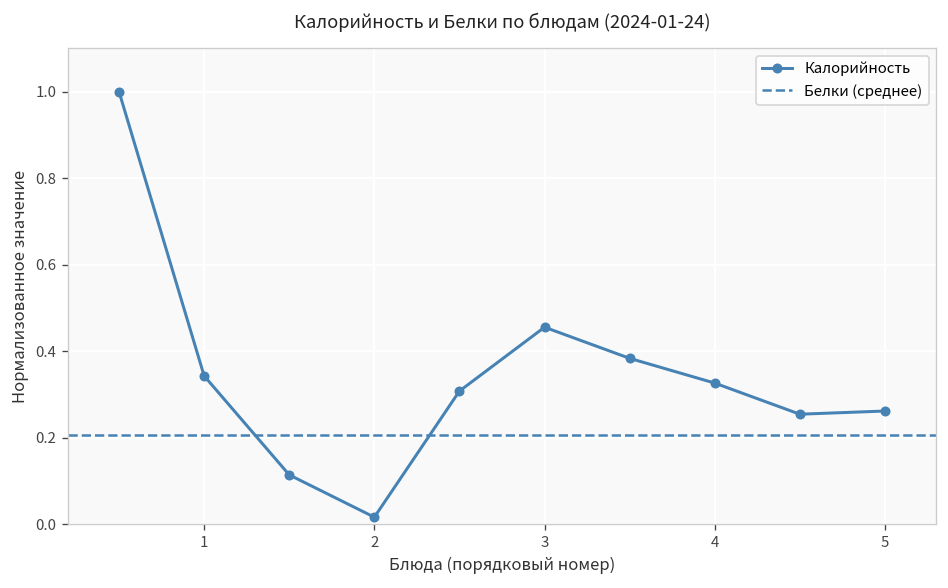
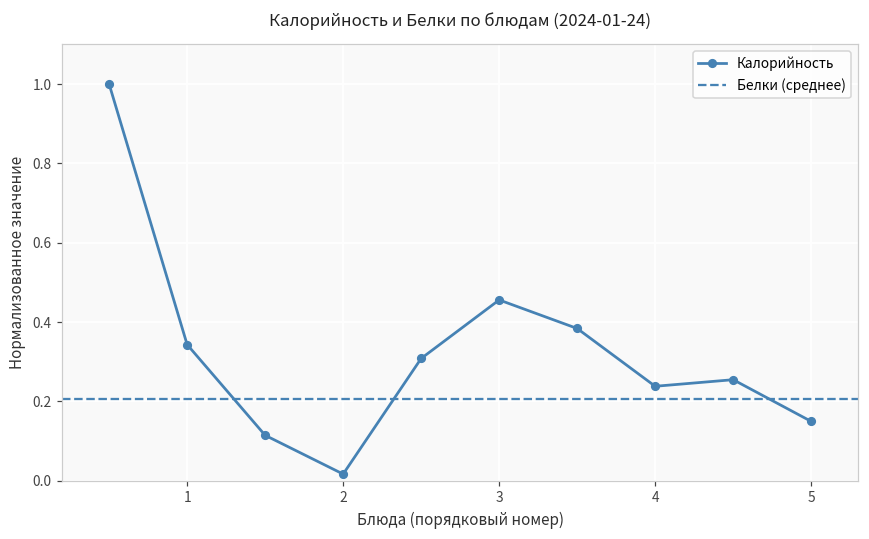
  {
    "1": 0.34,
    "2": 0.02,
    "3": 0.46,
-   "4": 0.33,
-   "5": 0.26
+   "4": 0.24,
+   "5": 0.15
  }
